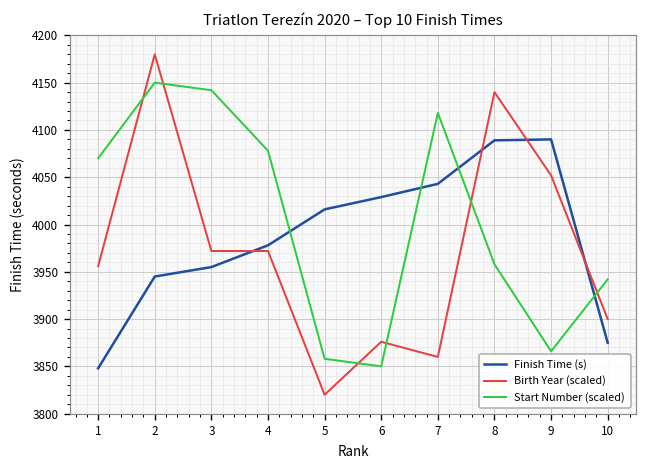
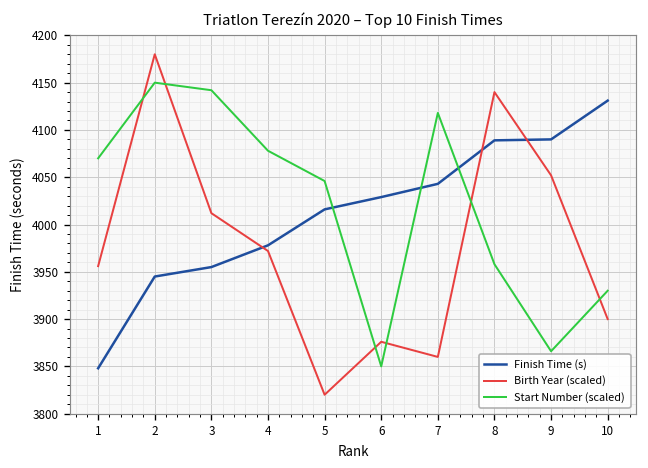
  {
    "Finish Time (s)": {
      "1": 3850,
      "2": 3950,
      "3": 3960,
      "4": 3980,
      "5": 4020,
      "6": 4030,
      "7": 4040,
      "8": 4090,
      "9": 4090,
-     "10": 3880
+     "10": 4130
    },
    "Birth Year (scaled)": {
      "1": 3960,
      "2": 4180,
-     "3": 3970,
+     "3": 4010,
      "4": 3970,
      "5": 3820,
      "6": 3880,
      "7": 3860,
      "8": 4140,
      "9": 4050,
      "10": 3900
    },
    "Start Number (scaled)": {
      "1": 4070,
      "2": 4150,
      "3": 4140,
      "4": 4080,
-     "5": 3860,
+     "5": 4050,
      "6": 3850,
      "7": 4120,
      "8": 3960,
      "9": 3870,
-     "10": 3940
+     "10": 3930
    }
  }
